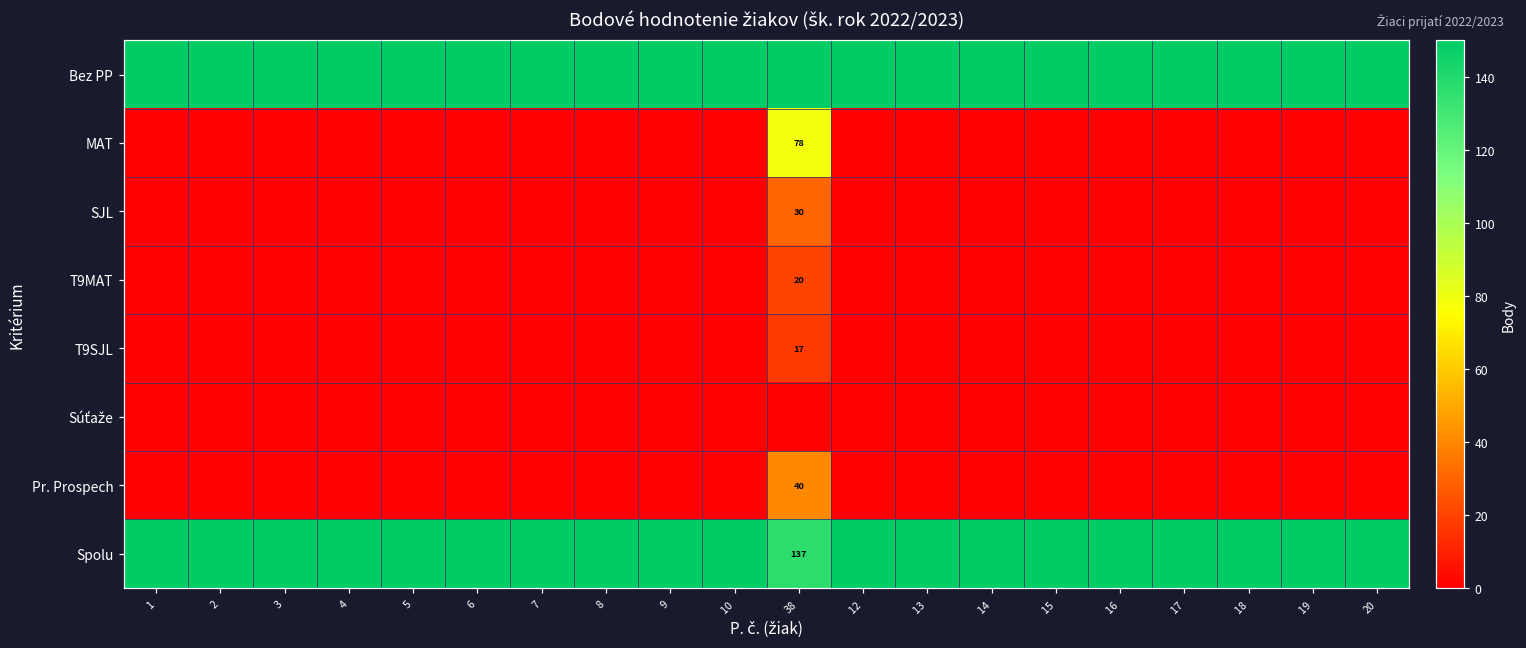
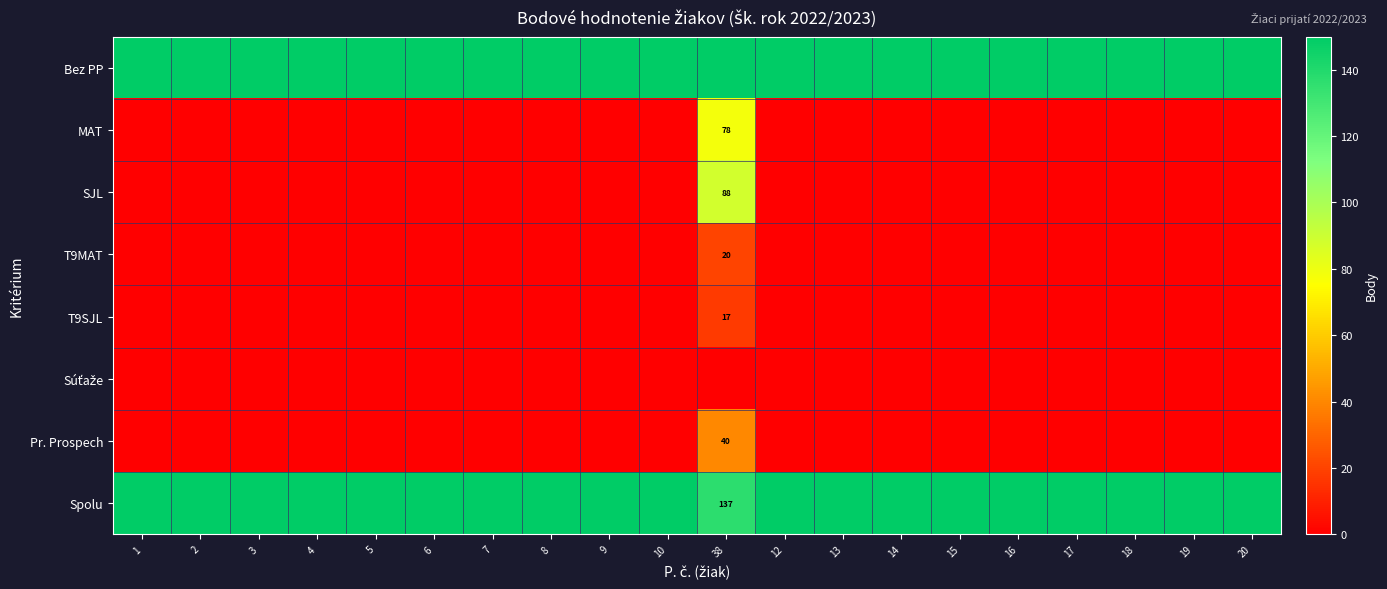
  {
    "MAT": {
      "38": 78
    },
    "SJL": {
-     "38": 30
+     "38": 88
    },
    "T9MAT": {
      "38": 20
    },
    "T9SJL": {
      "38": 17
    },
    "Pr. Prospech": {
      "38": 40
    },
    "Spolu": {
      "38": 137
    }
  }
